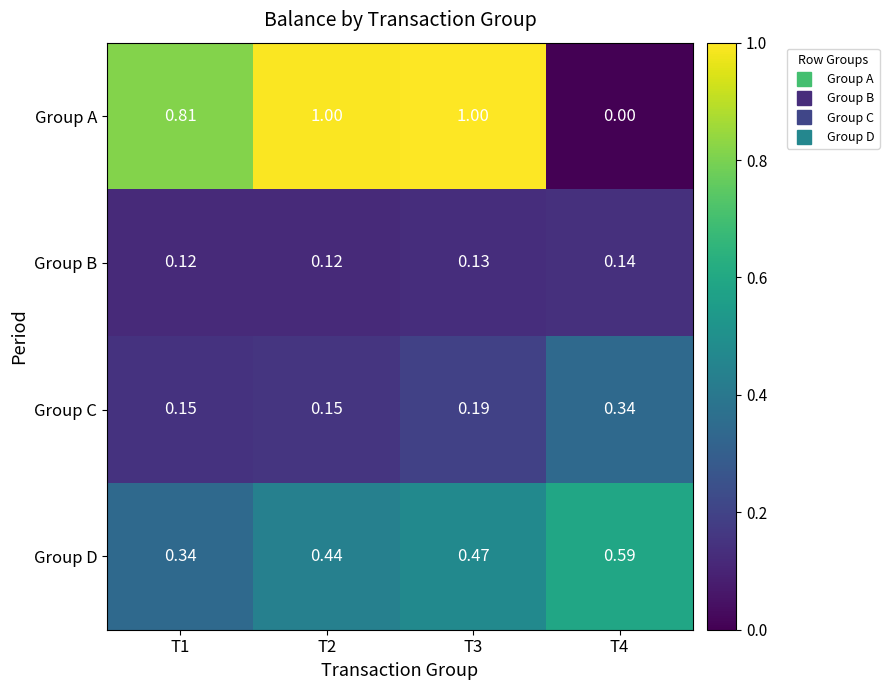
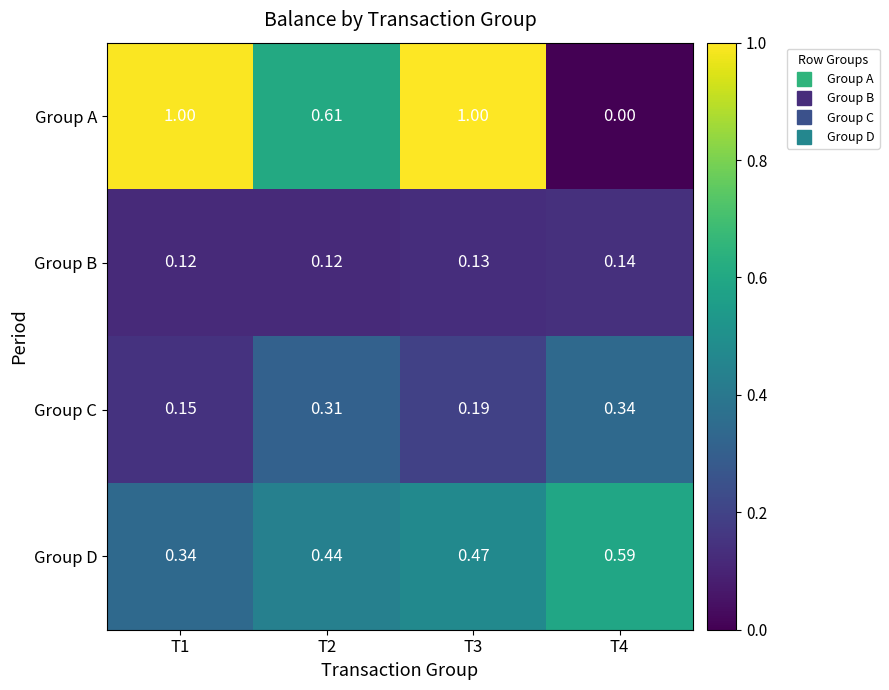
  {
    "Group A": {
-     "T1": 0.81,
-     "T2": 1.00,
+     "T1": 1.00,
+     "T2": 0.61,
      "T3": 1.00,
      "T4": 0.00
    },
    "Group B": {
      "T1": 0.12,
      "T2": 0.12,
      "T3": 0.13,
      "T4": 0.14
    },
    "Group C": {
      "T1": 0.15,
-     "T2": 0.15,
+     "T2": 0.31,
      "T3": 0.19,
      "T4": 0.34
    },
    "Group D": {
      "T1": 0.34,
      "T2": 0.44,
      "T3": 0.47,
      "T4": 0.59
    }
  }
